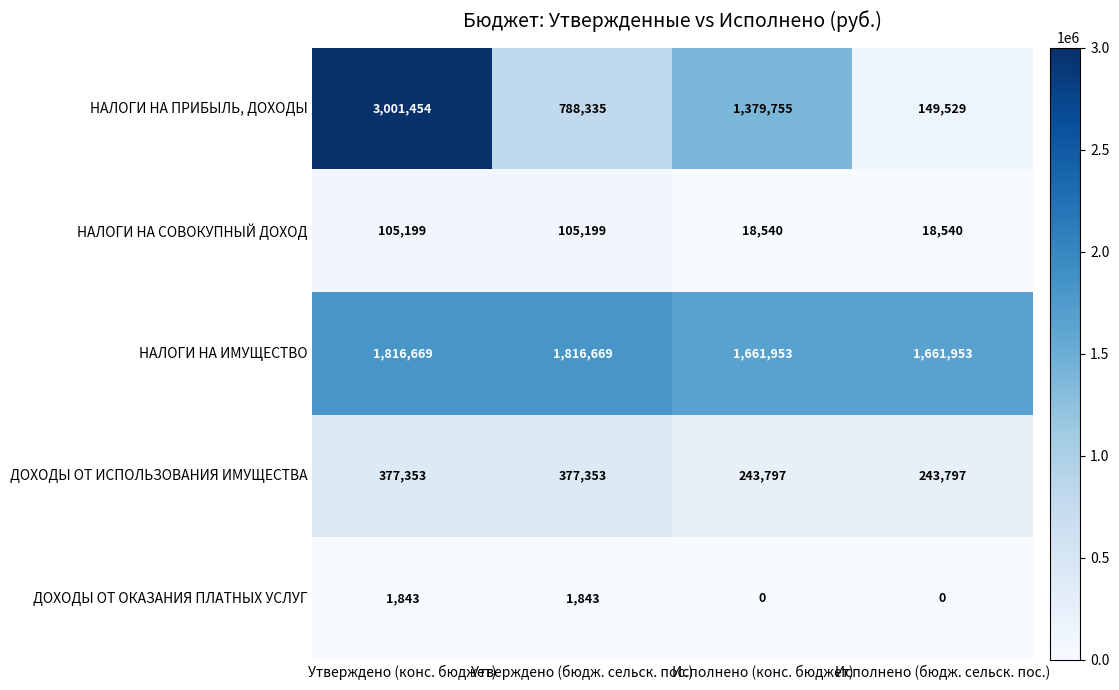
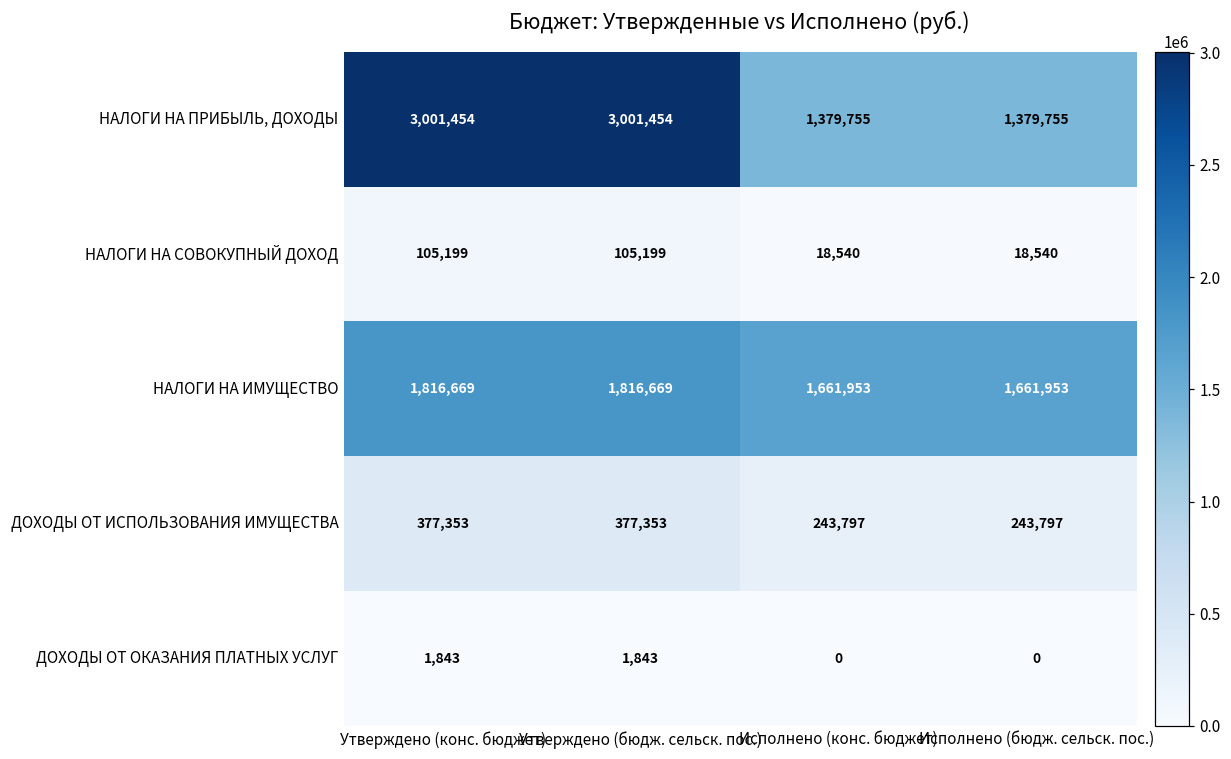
  {
    "НАЛОГИ НА ПРИБЫЛЬ, ДОХОДЫ": {
      "Утверждено (конс. бюджет)": "3,001,454",
-     "Утверждено (бюдж. сельск. пос.)": "788,335",
+     "Утверждено (бюдж. сельск. пос.)": "3,001,454",
      "Исполнено (конс. бюджет)": "1,379,755",
-     "Исполнено (бюдж. сельск. пос.)": "149,529"
+     "Исполнено (бюдж. сельск. пос.)": "1,379,755"
    },
    "НАЛОГИ НА СОВОКУПНЫЙ ДОХОД": {
      "Утверждено (конс. бюджет)": "105,199",
      "Утверждено (бюдж. сельск. пос.)": "105,199",
      "Исполнено (конс. бюджет)": "18,540",
      "Исполнено (бюдж. сельск. пос.)": "18,540"
    },
    "НАЛОГИ НА ИМУЩЕСТВО": {
      "Утверждено (конс. бюджет)": "1,816,669",
      "Утверждено (бюдж. сельск. пос.)": "1,816,669",
      "Исполнено (конс. бюджет)": "1,661,953",
      "Исполнено (бюдж. сельск. пос.)": "1,661,953"
    },
    "ДОХОДЫ ОТ ИСПОЛЬЗОВАНИЯ ИМУЩЕСТВА": {
      "Утверждено (конс. бюджет)": "377,353",
      "Утверждено (бюдж. сельск. пос.)": "377,353",
      "Исполнено (конс. бюджет)": "243,797",
      "Исполнено (бюдж. сельск. пос.)": "243,797"
    },
    "ДОХОДЫ ОТ ОКАЗАНИЯ ПЛАТНЫХ УСЛУГ": {
      "Утверждено (конс. бюджет)": "1,843",
      "Утверждено (бюдж. сельск. пос.)": "1,843",
      "Исполнено (конс. бюджет)": "0",
      "Исполнено (бюдж. сельск. пос.)": "0"
    }
  }
